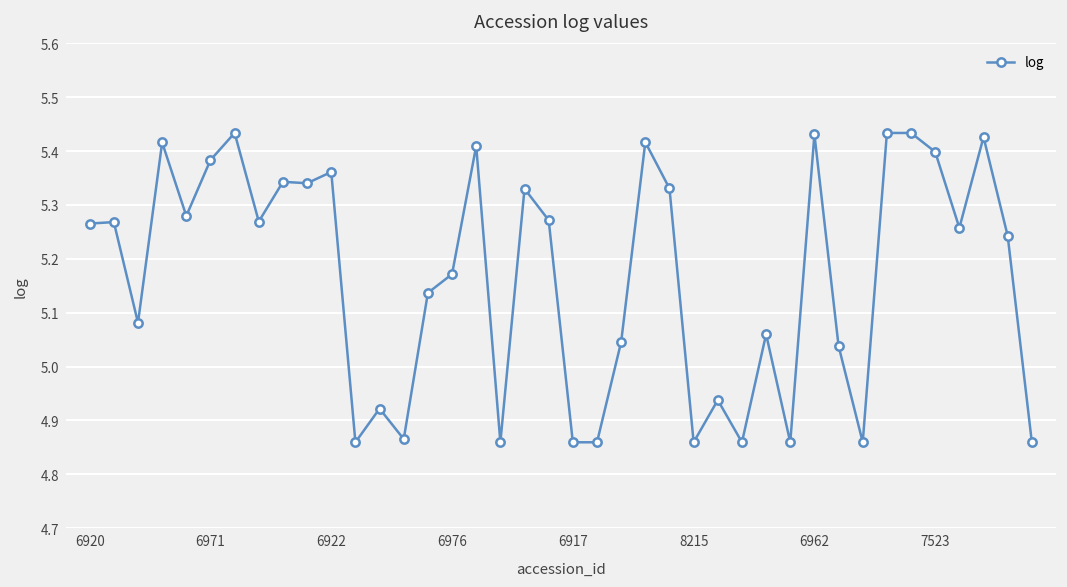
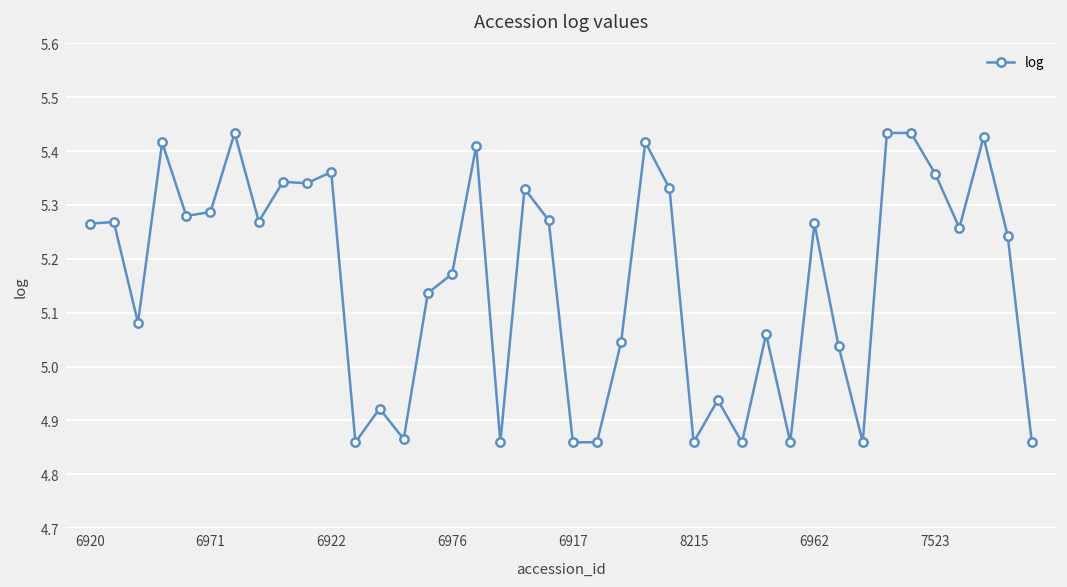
  {
    "6920": 5.27,
-   "6971": 5.38,
+   "6971": 5.29,
    "6922": 5.36,
    "6976": 5.17,
    "6917": 4.86,
    "8215": 4.86,
-   "6962": 5.43,
-   "7523": 5.40
+   "6962": 5.27,
+   "7523": 5.36
  }
